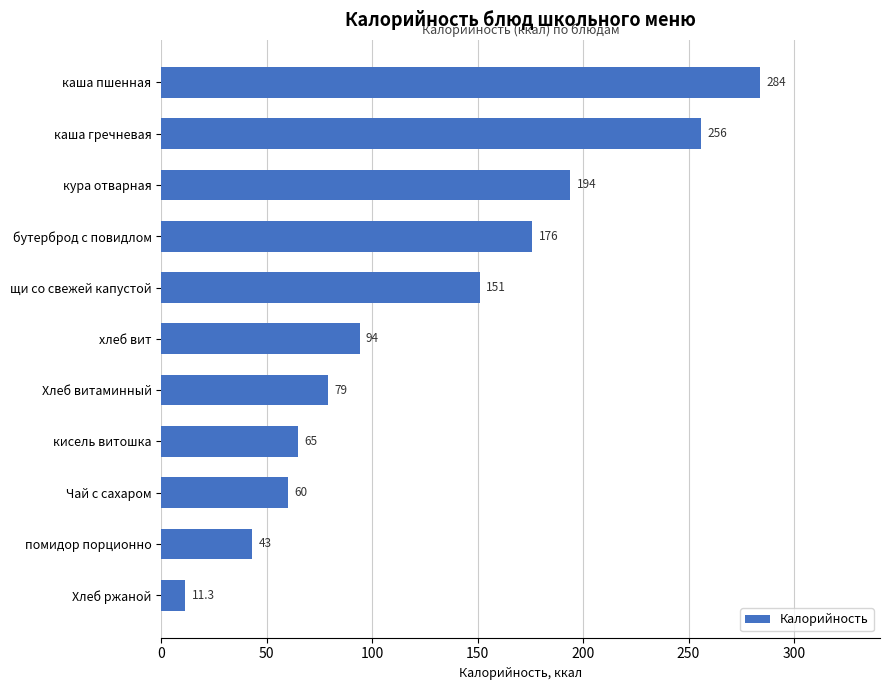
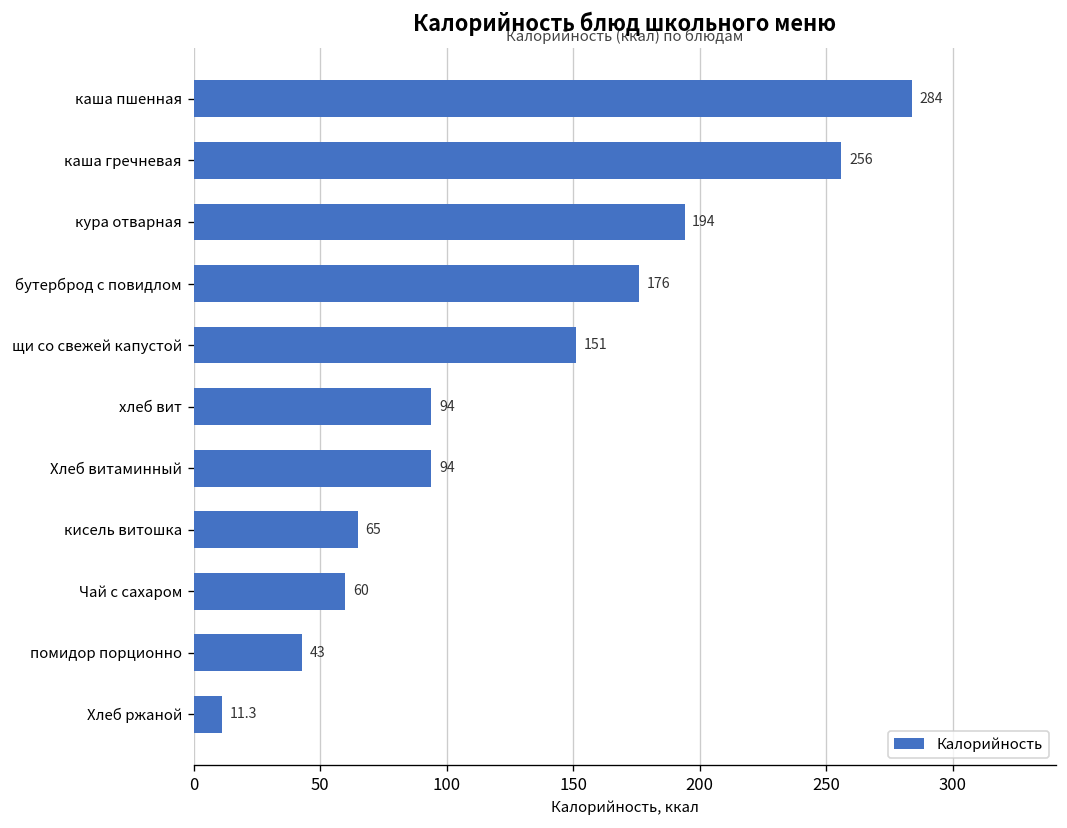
  {
    "каша пшенная": 284,
    "каша гречневая": 256,
    "кура отварная": 194,
    "бутерброд с повидлом": 176,
    "щи со свежей капустой": 151,
    "хлеб вит": 94,
-   "Хлеб витаминный": 79,
+   "Хлеб витаминный": 94,
    "кисель витошка": 65,
    "Чай с сахаром": 60,
    "помидор порционно": 43,
    "Хлеб ржаной": 11.3
  }
